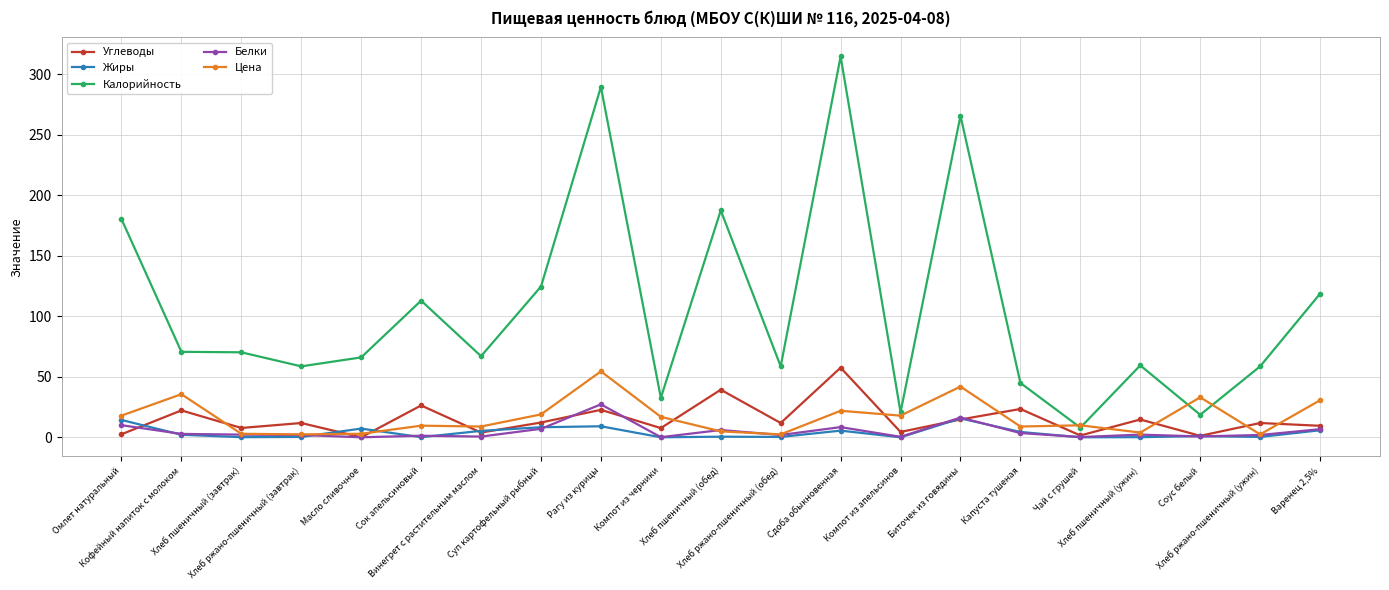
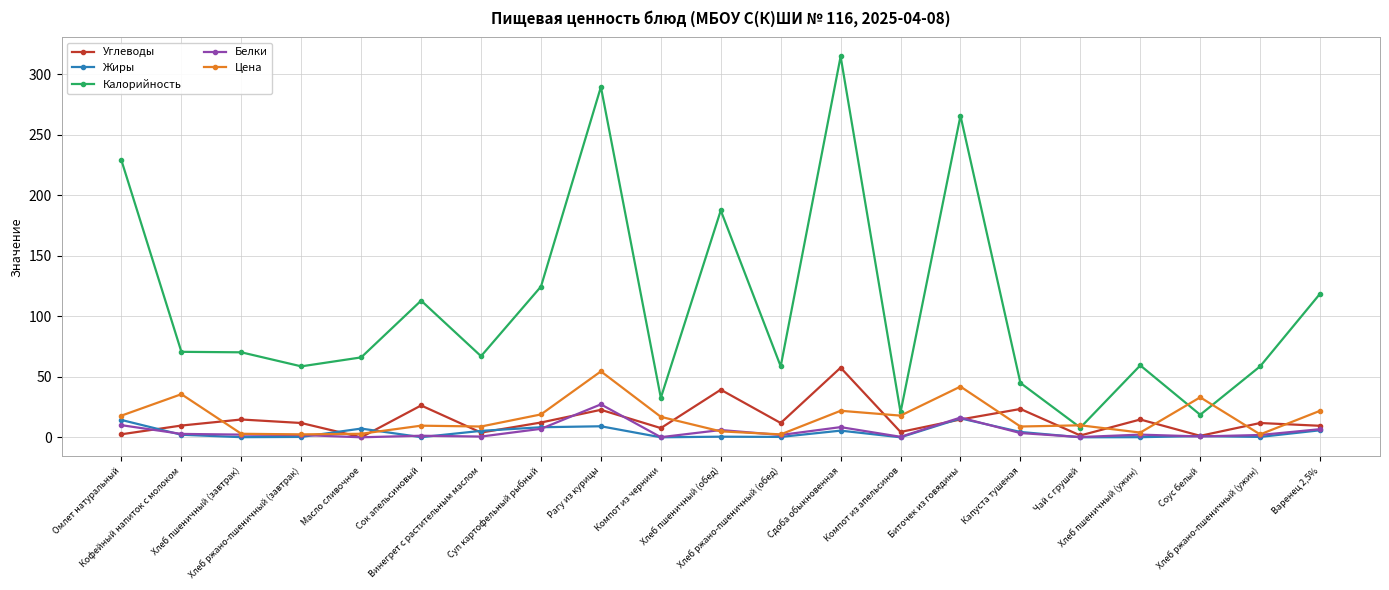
  {
    "Углеводы": {
      "Омлет натуральный": 3,
-     "Кофейный напиток с молоком": 22,
-     "Хлеб пшеничный (завтрак)": 8,
+     "Кофейный напиток с молоком": 10,
+     "Хлеб пшеничный (завтрак)": 15,
      "Хлеб ржано-пшеничный (завтрак)": 12,
      "Сок апельсиновый": 26,
      "Суп картофельный рыбный": 12,
      "Рагу из курицы": 23,
      "Компот из черники": 8,
      "Хлеб пшеничный (обед)": 39,
      "Хлеб ржано-пшеничный (обед)": 12,
      "Сдоба обыкновенная": 58,
      "Компот из апельсинов": 5,
      "Капуста тушеная": 24,
      "Хлеб пшеничный (ужин)": 15,
      "Хлеб ржано-пшеничный (ужин)": 12,
      "Варенец 2,5%": 10
    },
    "Жиры": {
      "Омлет натуральный": 14,
      "Хлеб пшеничный (завтрак)": 0,
      "Масло сливочное": 7,
      "Рагу из курицы": 9,
      "Хлеб пшеничный (обед)": 1,
      "Сдоба обыкновенная": 6,
      "Хлеб пшеничный (ужин)": 0
    },
    "Калорийность": {
-     "Омлет натуральный": 180,
+     "Омлет натуральный": 229,
      "Кофейный напиток с молоком": 71,
      "Хлеб пшеничный (завтрак)": 70,
      "Хлеб ржано-пшеничный (завтрак)": 59,
      "Масло сливочное": 66,
      "Сок апельсиновый": 113,
      "Винегрет с растительным маслом": 67,
      "Суп картофельный рыбный": 125,
      "Рагу из курицы": 290,
      "Компот из черники": 33,
      "Хлеб пшеничный (обед)": 188,
      "Хлеб ржано-пшеничный (обед)": 59,
      "Сдоба обыкновенная": 315,
      "Компот из апельсинов": 21,
      "Биточек из говядины": 266,
      "Капуста тушеная": 45,
      "Хлеб пшеничный (ужин)": 60,
      "Соус белый": 19,
      "Хлеб ржано-пшеничный (ужин)": 59,
      "Варенец 2,5%": 119
    },
    "Белки": {
      "Омлет натуральный": 10,
      "Винегрет с растительным маслом": 1,
      "Рагу из курицы": 27,
      "Сдоба обыкновенная": 9
    },
    "Цена": {
      "Омлет натуральный": 18,
      "Кофейный напиток с молоком": 36,
      "Масло сливочное": 3,
      "Сок апельсиновый": 10,
      "Винегрет с растительным маслом": 9,
      "Суп картофельный рыбный": 19,
      "Рагу из курицы": 55,
      "Компот из черники": 17,
      "Сдоба обыкновенная": 22,
      "Компот из апельсинов": 18,
      "Биточек из говядины": 42,
      "Капуста тушеная": 9,
      "Соус белый": 33,
-     "Варенец 2,5%": 31
+     "Варенец 2,5%": 22
    }
  }
